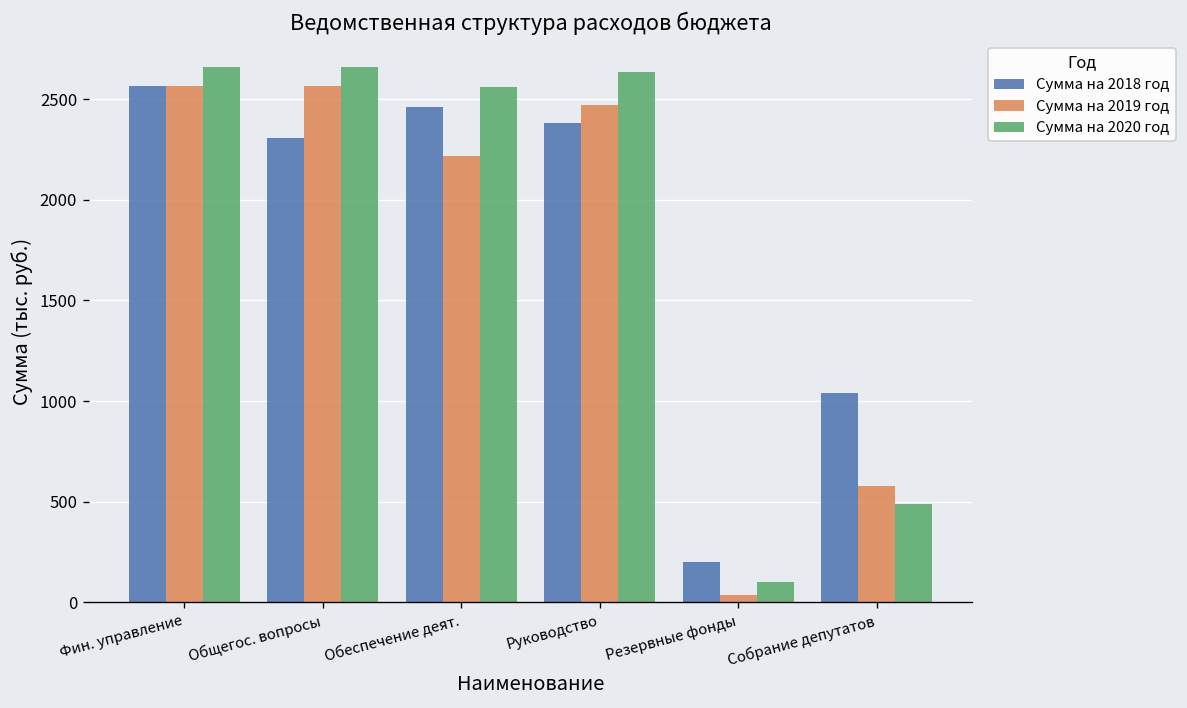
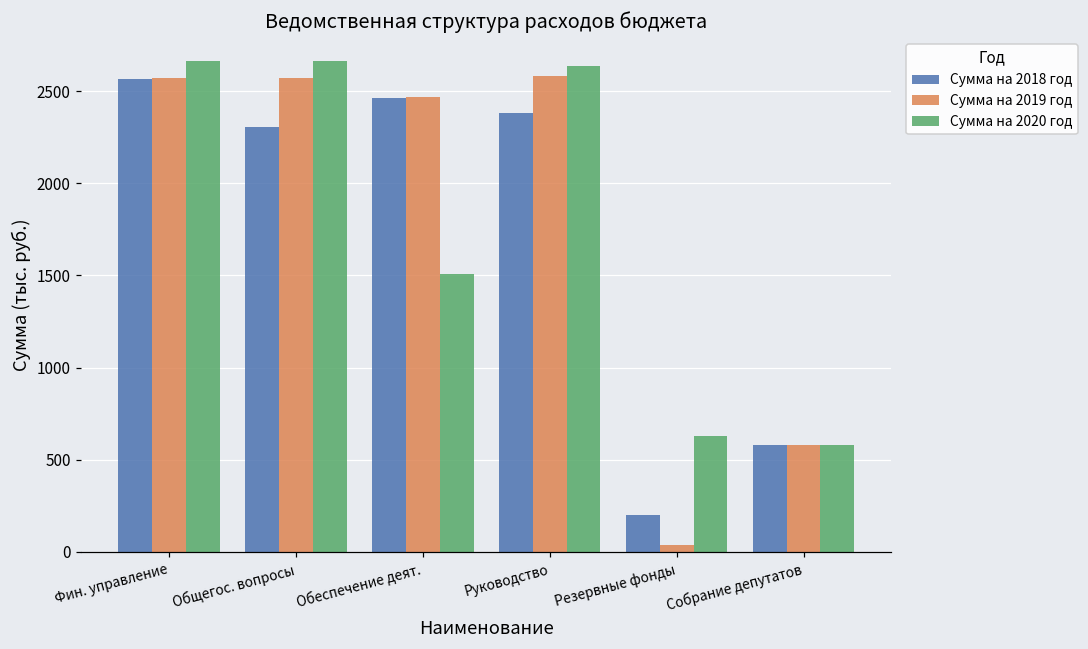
  {
    "Сумма на 2018 год": {
      "Фин. управление": 2570,
      "Общегос. вопросы": 2310,
      "Обеспечение деят.": 2460,
      "Руководство": 2380,
      "Резервные фонды": 200,
-     "Собрание депутатов": 1040
+     "Собрание депутатов": 580
    },
    "Сумма на 2019 год": {
      "Фин. управление": 2570,
      "Общегос. вопросы": 2570,
-     "Обеспечение деят.": 2220,
-     "Руководство": 2470,
+     "Обеспечение деят.": 2470,
+     "Руководство": 2580,
      "Резервные фонды": 40,
      "Собрание депутатов": 580
    },
    "Сумма на 2020 год": {
      "Фин. управление": 2660,
      "Общегос. вопросы": 2660,
-     "Обеспечение деят.": 2560,
+     "Обеспечение деят.": 1510,
      "Руководство": 2640,
-     "Резервные фонды": 100,
-     "Собрание депутатов": 490
+     "Резервные фонды": 630,
+     "Собрание депутатов": 580
    }
  }
